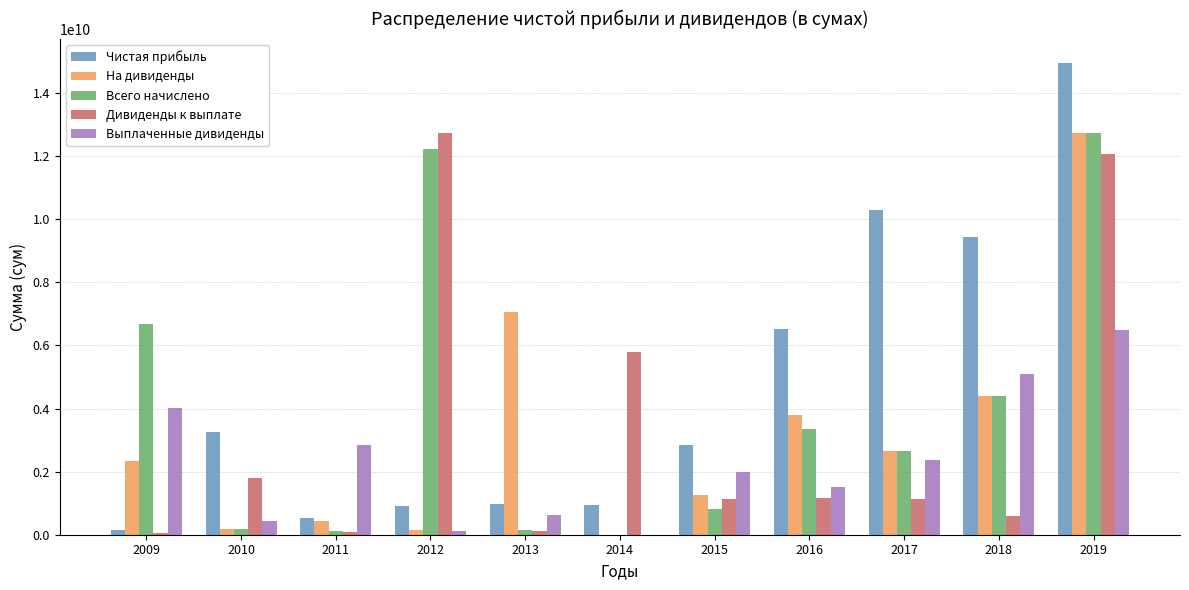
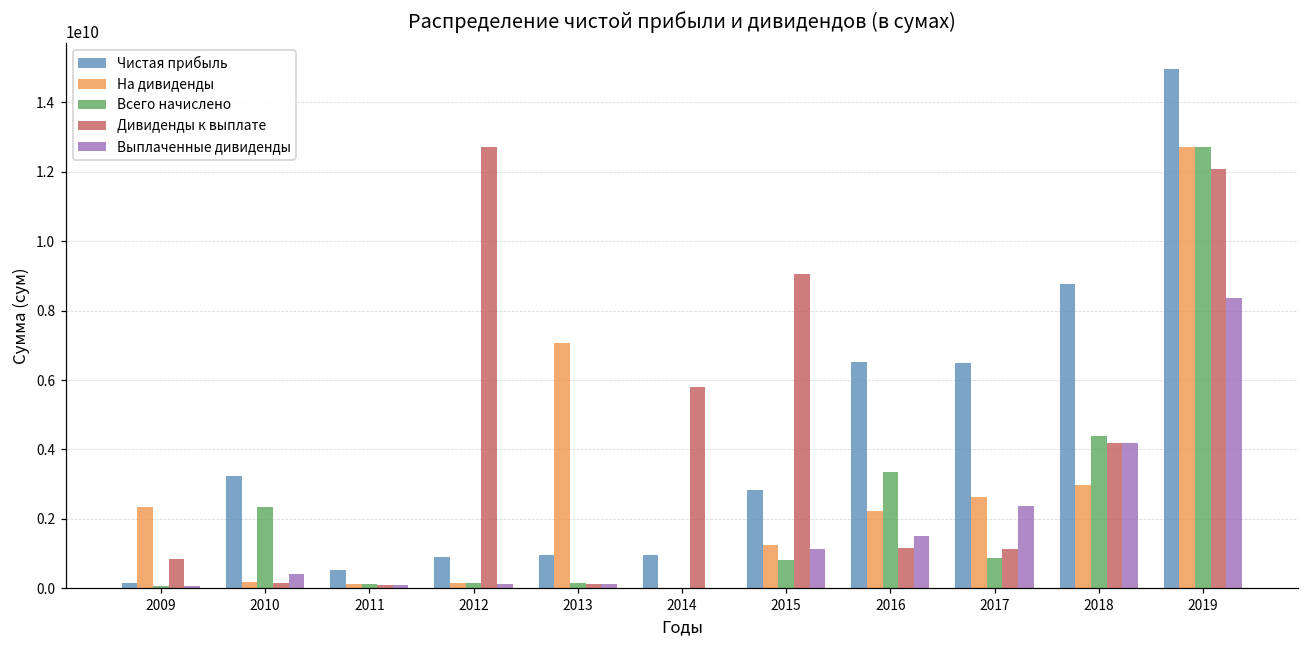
  {
    "Чистая прибыль": {
      "2009": 200000000,
      "2010": 3200000000,
      "2011": 500000000,
      "2012": 900000000,
      "2013": 1000000000,
      "2014": 1000000000,
      "2015": 2800000000,
      "2016": 6500000000,
-     "2017": 10300000000,
-     "2018": 9400000000,
+     "2017": 6500000000,
+     "2018": 8800000000,
      "2019": 15000000000
    },
    "На дивиденды": {
      "2009": 2400000000,
      "2010": 200000000,
-     "2011": 400000000,
+     "2011": 100000000,
      "2012": 100000000,
      "2013": 7100000000,
      "2014": 0,
      "2015": 1200000000,
-     "2016": 3800000000,
+     "2016": 2200000000,
      "2017": 2600000000,
-     "2018": 4400000000,
+     "2018": 3000000000,
      "2019": 12700000000
    },
    "Всего начислено": {
-     "2009": 6700000000,
-     "2010": 200000000,
+     "2009": 100000000,
+     "2010": 2400000000,
      "2011": 100000000,
-     "2012": 12200000000,
+     "2012": 100000000,
      "2013": 100000000,
      "2014": 0,
      "2015": 800000000,
      "2016": 3300000000,
-     "2017": 2600000000,
+     "2017": 900000000,
      "2018": 4400000000,
      "2019": 12700000000
    },
    "Дивиденды к выплате": {
-     "2009": 100000000,
-     "2010": 1800000000,
+     "2009": 800000000,
+     "2010": 200000000,
      "2011": 100000000,
      "2012": 12700000000,
      "2013": 100000000,
      "2014": 5800000000,
-     "2015": 1100000000,
+     "2015": 9000000000,
      "2016": 1200000000,
      "2017": 1100000000,
-     "2018": 600000000,
+     "2018": 4200000000,
      "2019": 12100000000
    },
    "Выплаченные дивиденды": {
-     "2009": 4000000000,
+     "2009": 100000000,
      "2010": 400000000,
-     "2011": 2800000000,
+     "2011": 100000000,
      "2012": 100000000,
-     "2013": 600000000,
+     "2013": 100000000,
      "2014": 0,
-     "2015": 2000000000,
+     "2015": 1100000000,
      "2016": 1500000000,
      "2017": 2400000000,
-     "2018": 5100000000,
-     "2019": 6500000000
+     "2018": 4200000000,
+     "2019": 8400000000
    }
  }
